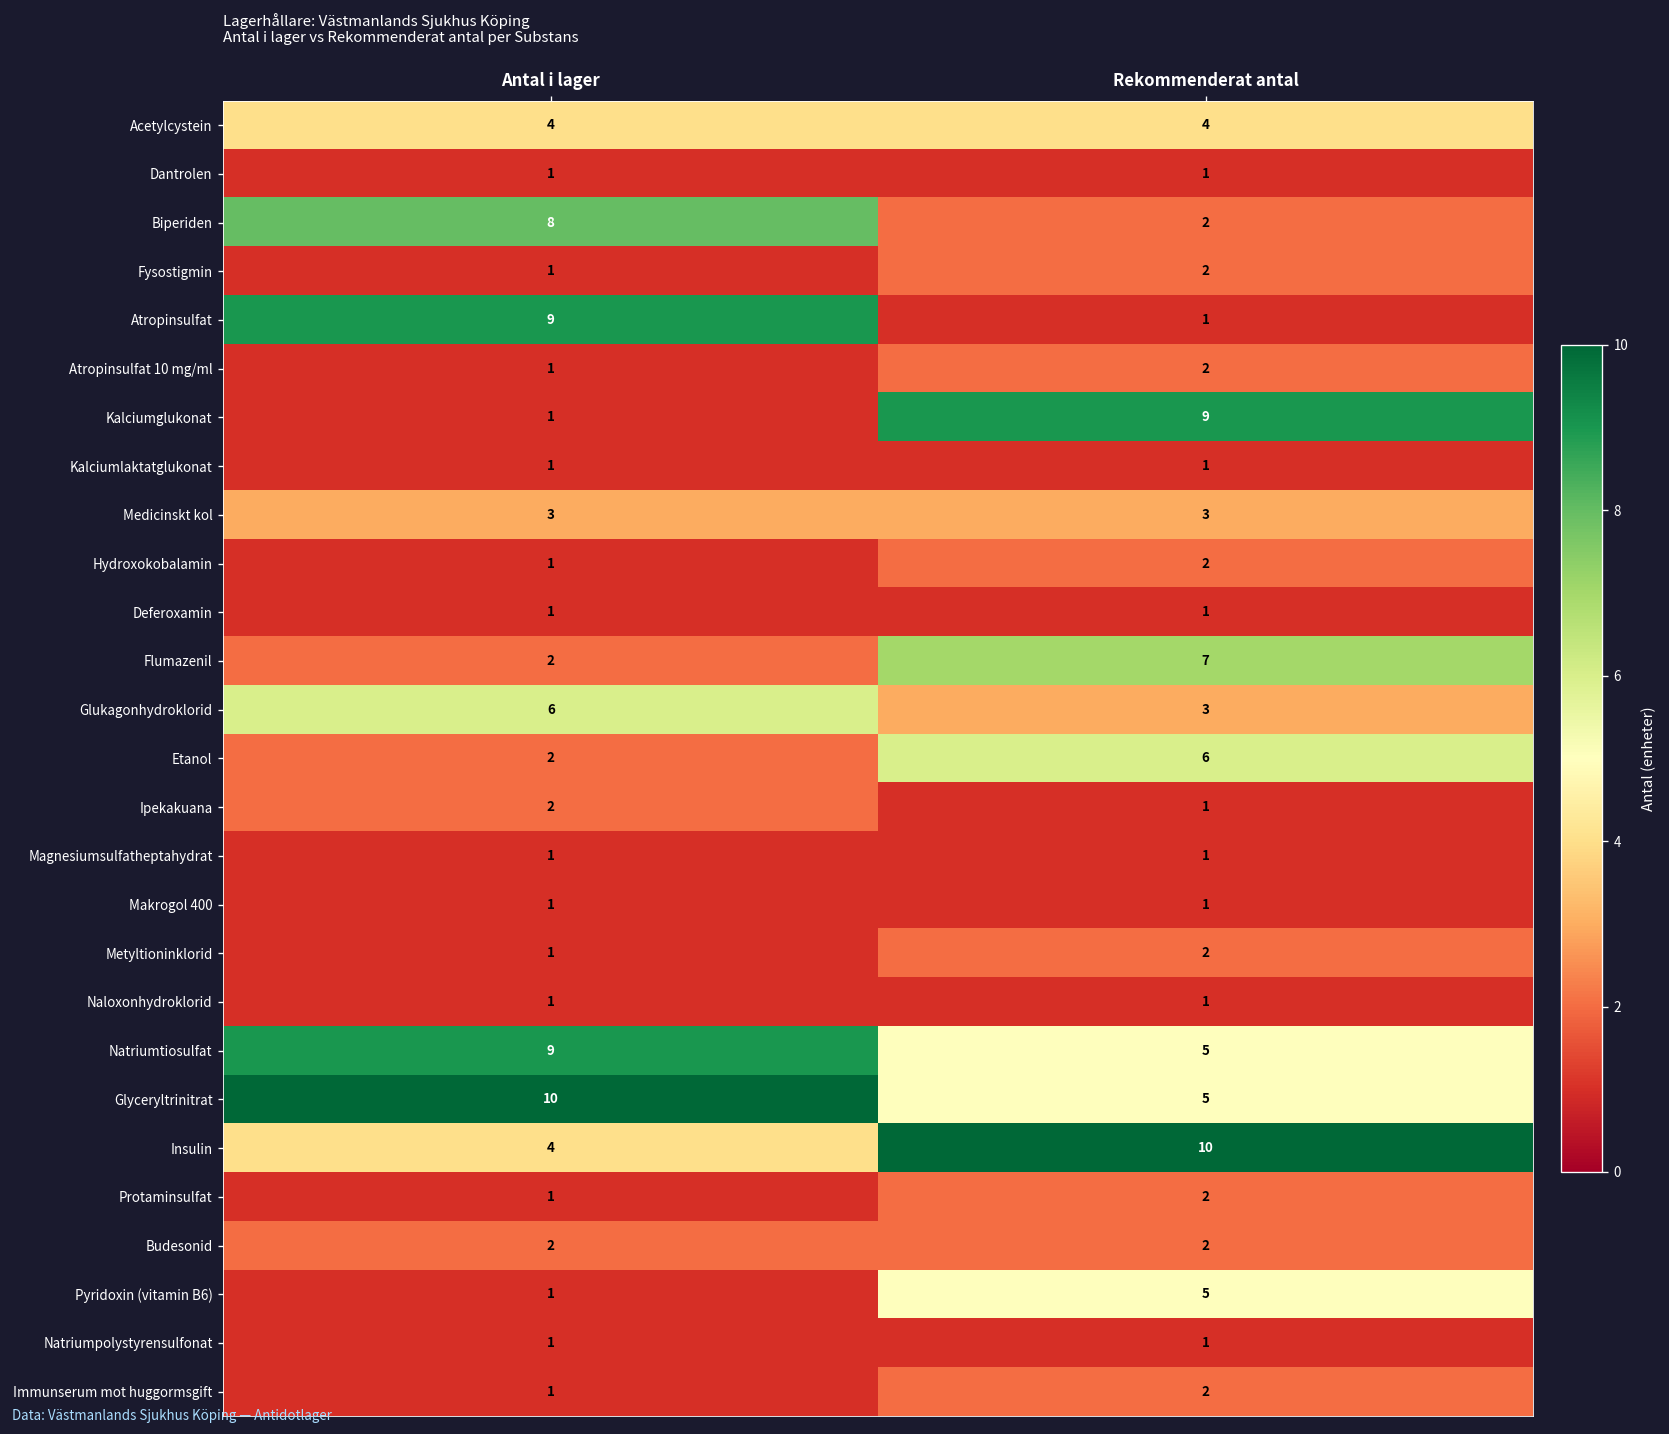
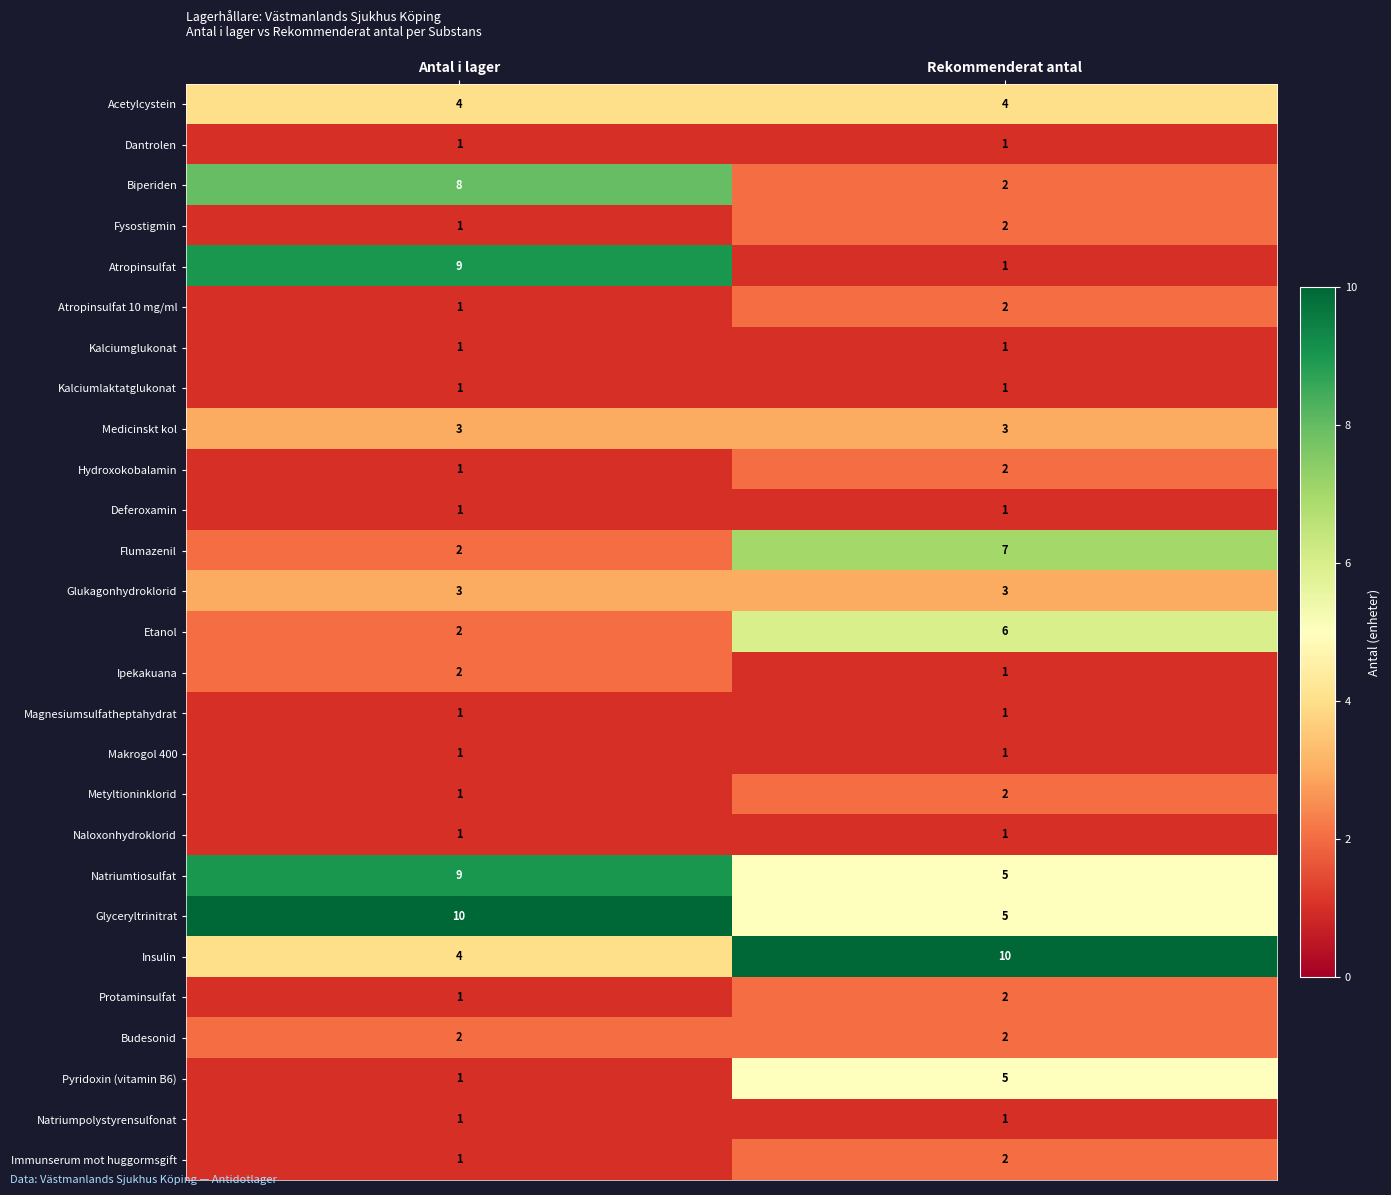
  {
    "Acetylcystein": {
      "Antal i lager": 4,
      "Rekommenderat antal": 4
    },
    "Dantrolen": {
      "Antal i lager": 1,
      "Rekommenderat antal": 1
    },
    "Biperiden": {
      "Antal i lager": 8,
      "Rekommenderat antal": 2
    },
    "Fysostigmin": {
      "Antal i lager": 1,
      "Rekommenderat antal": 2
    },
    "Atropinsulfat": {
      "Antal i lager": 9,
      "Rekommenderat antal": 1
    },
    "Atropinsulfat 10 mg/ml": {
      "Antal i lager": 1,
      "Rekommenderat antal": 2
    },
    "Kalciumglukonat": {
      "Antal i lager": 1,
-     "Rekommenderat antal": 9
+     "Rekommenderat antal": 1
    },
    "Kalciumlaktatglukonat": {
      "Antal i lager": 1,
      "Rekommenderat antal": 1
    },
    "Medicinskt kol": {
      "Antal i lager": 3,
      "Rekommenderat antal": 3
    },
    "Hydroxokobalamin": {
      "Antal i lager": 1,
      "Rekommenderat antal": 2
    },
    "Deferoxamin": {
      "Antal i lager": 1,
      "Rekommenderat antal": 1
    },
    "Flumazenil": {
      "Antal i lager": 2,
      "Rekommenderat antal": 7
    },
    "Glukagonhydroklorid": {
-     "Antal i lager": 6,
+     "Antal i lager": 3,
      "Rekommenderat antal": 3
    },
    "Etanol": {
      "Antal i lager": 2,
      "Rekommenderat antal": 6
    },
    "Ipekakuana": {
      "Antal i lager": 2,
      "Rekommenderat antal": 1
    },
    "Magnesiumsulfatheptahydrat": {
      "Antal i lager": 1,
      "Rekommenderat antal": 1
    },
    "Makrogol 400": {
      "Antal i lager": 1,
      "Rekommenderat antal": 1
    },
    "Metyltioninklorid": {
      "Antal i lager": 1,
      "Rekommenderat antal": 2
    },
    "Naloxonhydroklorid": {
      "Antal i lager": 1,
      "Rekommenderat antal": 1
    },
    "Natriumtiosulfat": {
      "Antal i lager": 9,
      "Rekommenderat antal": 5
    },
    "Glyceryltrinitrat": {
      "Antal i lager": 10,
      "Rekommenderat antal": 5
    },
    "Insulin": {
      "Antal i lager": 4,
      "Rekommenderat antal": 10
    },
    "Protaminsulfat": {
      "Antal i lager": 1,
      "Rekommenderat antal": 2
    },
    "Budesonid": {
      "Antal i lager": 2,
      "Rekommenderat antal": 2
    },
    "Pyridoxin (vitamin B6)": {
      "Antal i lager": 1,
      "Rekommenderat antal": 5
    },
    "Natriumpolystyrensulfonat": {
      "Antal i lager": 1,
      "Rekommenderat antal": 1
    },
    "Immunserum mot huggormsgift": {
      "Antal i lager": 1,
      "Rekommenderat antal": 2
    }
  }
